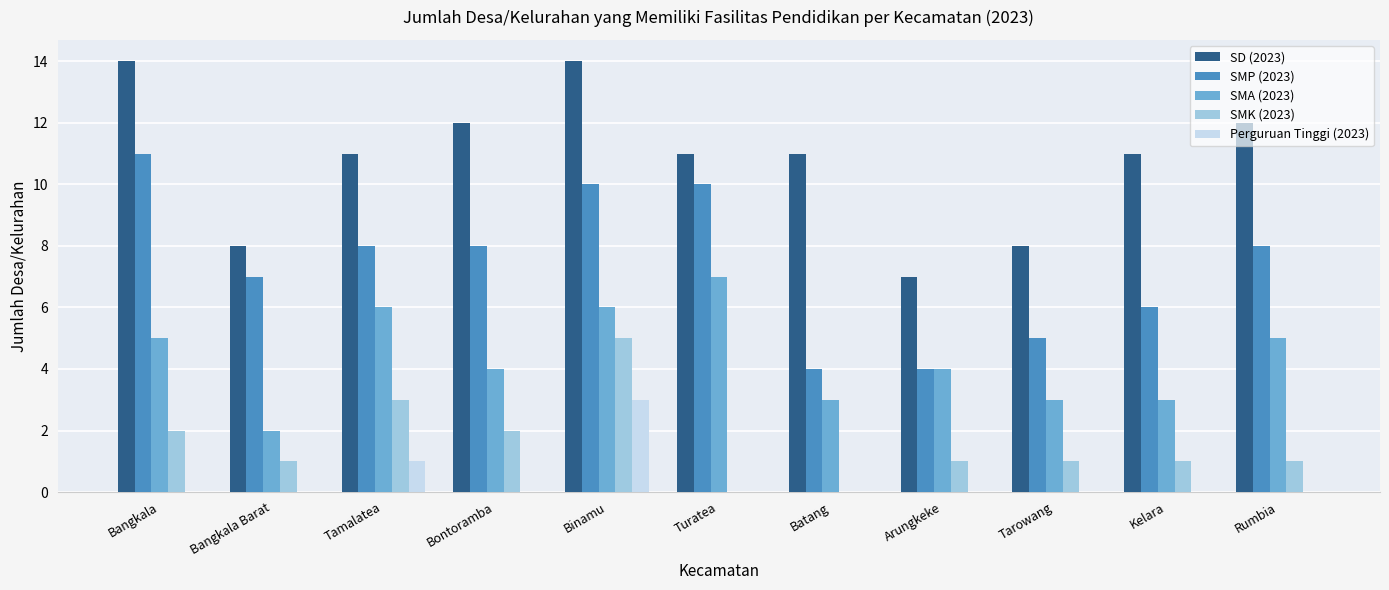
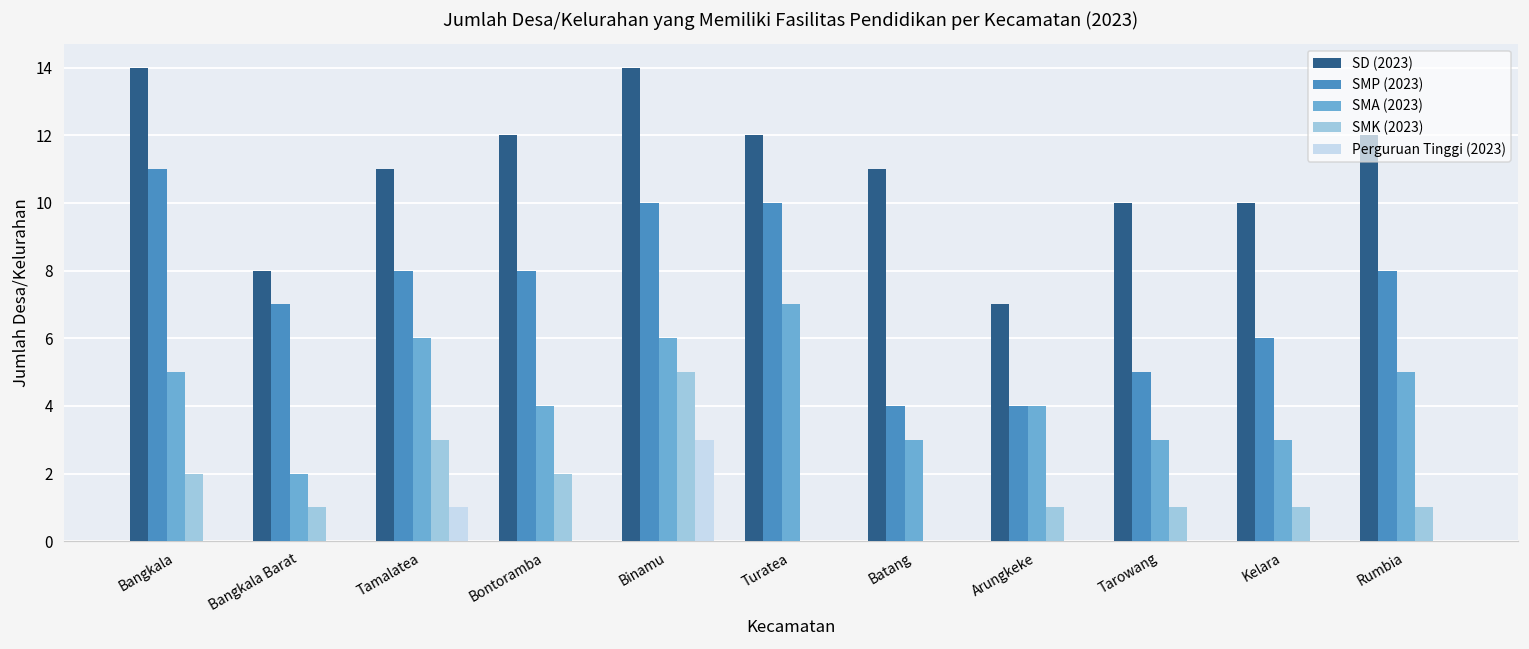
  {
    "SD (2023)": {
      "Bangkala": 14,
      "Bangkala Barat": 8,
      "Tamalatea": 11,
      "Bontoramba": 12,
      "Binamu": 14,
-     "Turatea": 11,
+     "Turatea": 12,
      "Batang": 11,
      "Arungkeke": 7,
-     "Tarowang": 8,
-     "Kelara": 11
+     "Tarowang": 10,
+     "Kelara": 10
    }
  }
